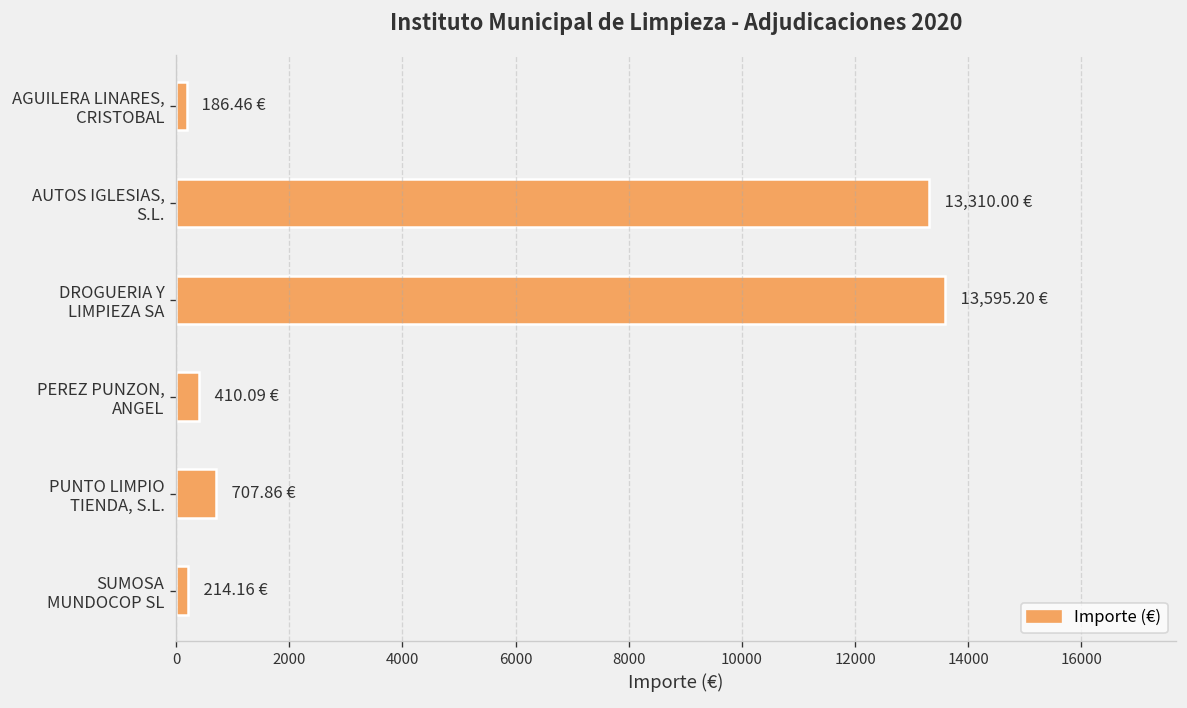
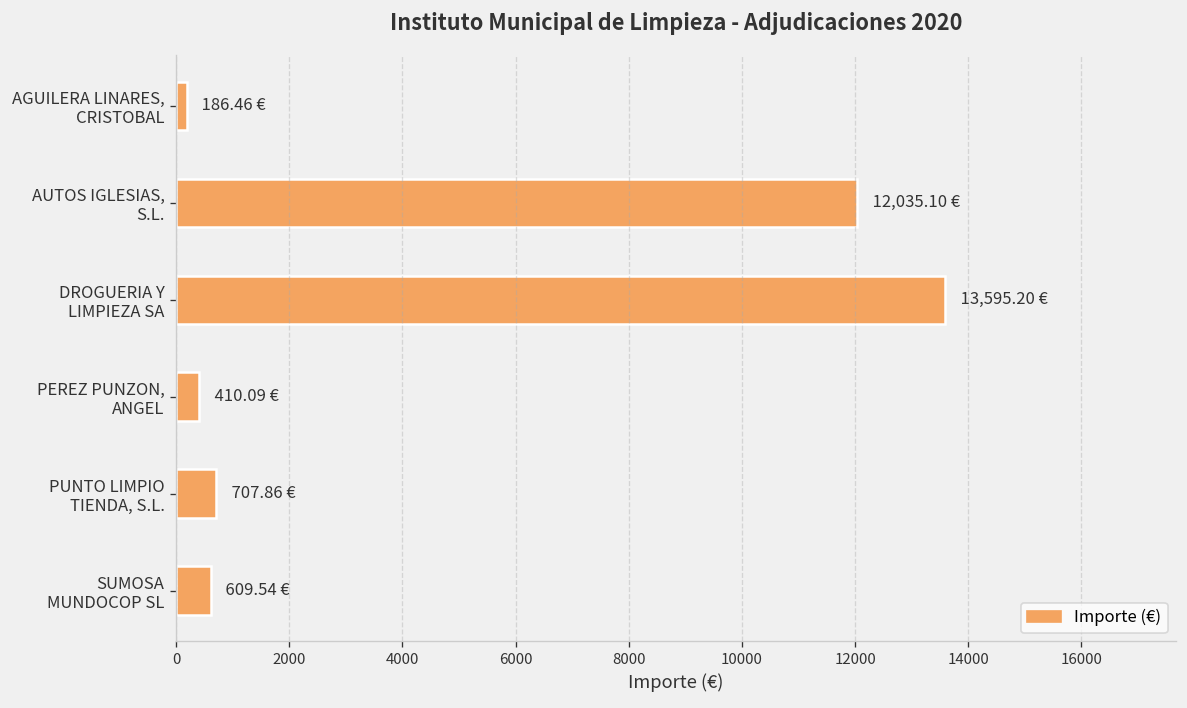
  {
    "AGUILERA LINARES, CRISTOBAL": "186.46",
-   "AUTOS IGLESIAS, S.L.": "13,310.00",
+   "AUTOS IGLESIAS, S.L.": "12,035.10",
    "DROGUERIA Y LIMPIEZA SA": "13,595.20",
    "PEREZ PUNZON, ANGEL": "410.09",
    "PUNTO LIMPIO TIENDA, S.L.": "707.86",
-   "SUMOSA MUNDOCOP SL": "214.16"
+   "SUMOSA MUNDOCOP SL": "609.54"
  }
